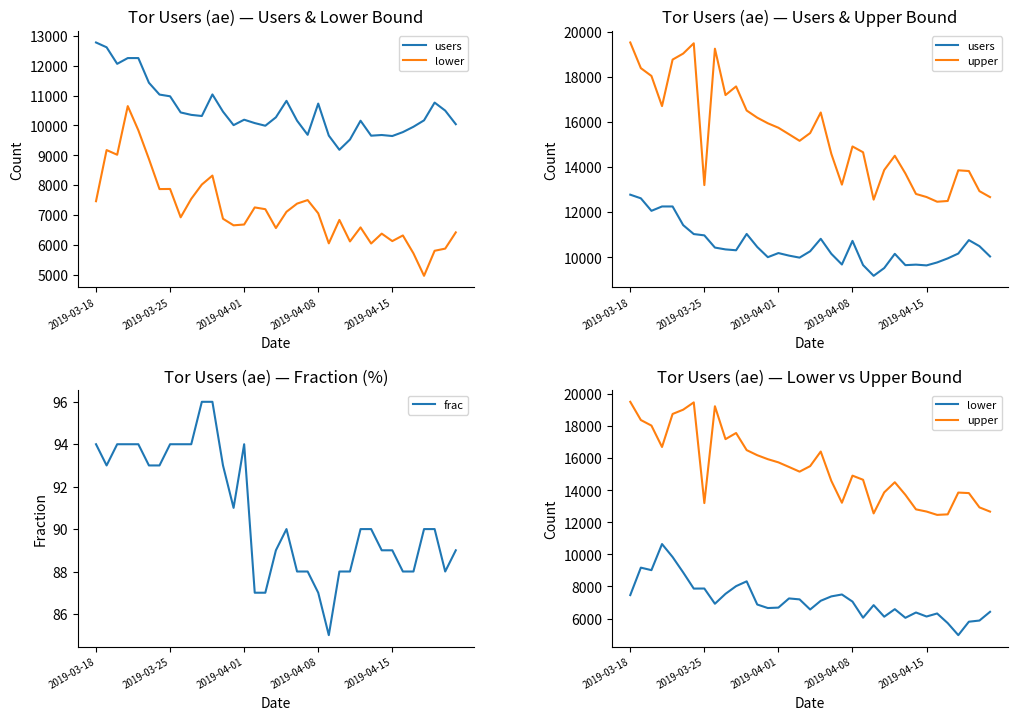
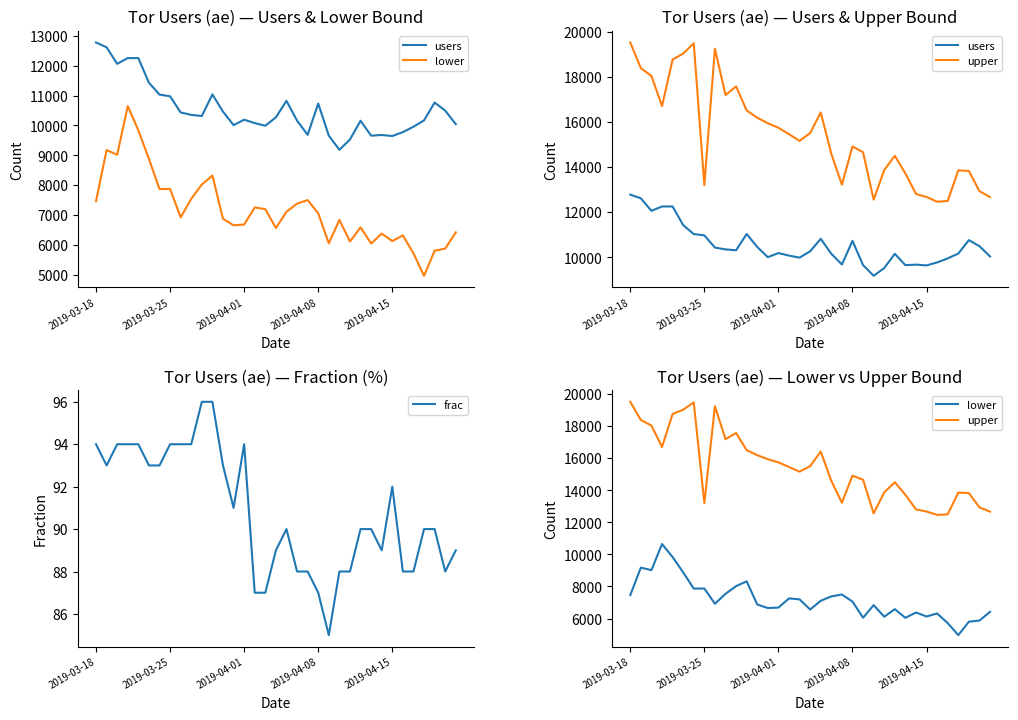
  {
    "Tor Users (ae) — Users & Lower Bound": {
      "users": {
        "2019-03-18": 12800,
        "2019-03-25": 11000,
        "2019-04-01": 10200,
        "2019-04-08": 10700,
        "2019-04-15": 9600
      }
    },
    "Tor Users (ae) — Users & Upper Bound": {
      "users": {
        "2019-03-18": 12800,
        "2019-03-25": 11000,
        "2019-04-01": 10200,
        "2019-04-08": 10700,
        "2019-04-15": 9600
      },
      "upper": {
        "2019-03-18": 19500,
        "2019-03-25": 13200,
        "2019-04-01": 15700,
        "2019-04-08": 14900,
        "2019-04-15": 12700
      }
    },
    "Tor Users (ae) — Fraction (%)": {
      "2019-03-18": 94,
      "2019-03-25": 94,
      "2019-04-01": 94,
      "2019-04-08": 87,
-     "2019-04-15": 89
+     "2019-04-15": 92
    },
    "Tor Users (ae) — Lower vs Upper Bound": {
      "lower": {
        "2019-03-18": 7500,
        "2019-03-25": 7900,
        "2019-04-01": 6700,
        "2019-04-08": 7100,
        "2019-04-15": 6100
      },
      "upper": {
        "2019-03-18": 19500,
        "2019-03-25": 13200,
        "2019-04-01": 15700,
        "2019-04-08": 14900,
        "2019-04-15": 12700
      }
    }
  }
